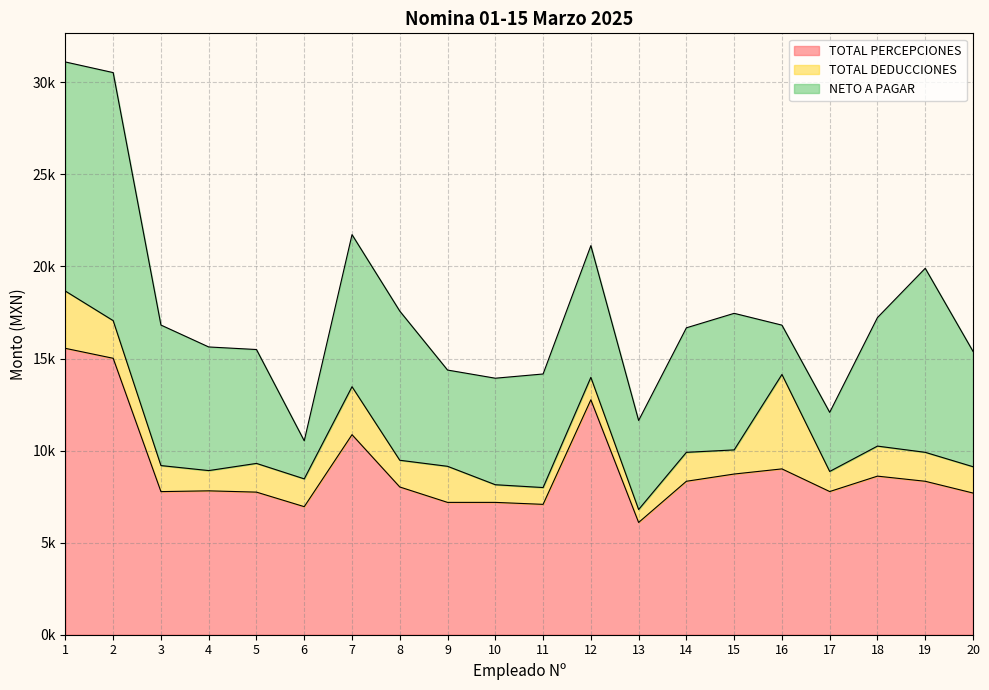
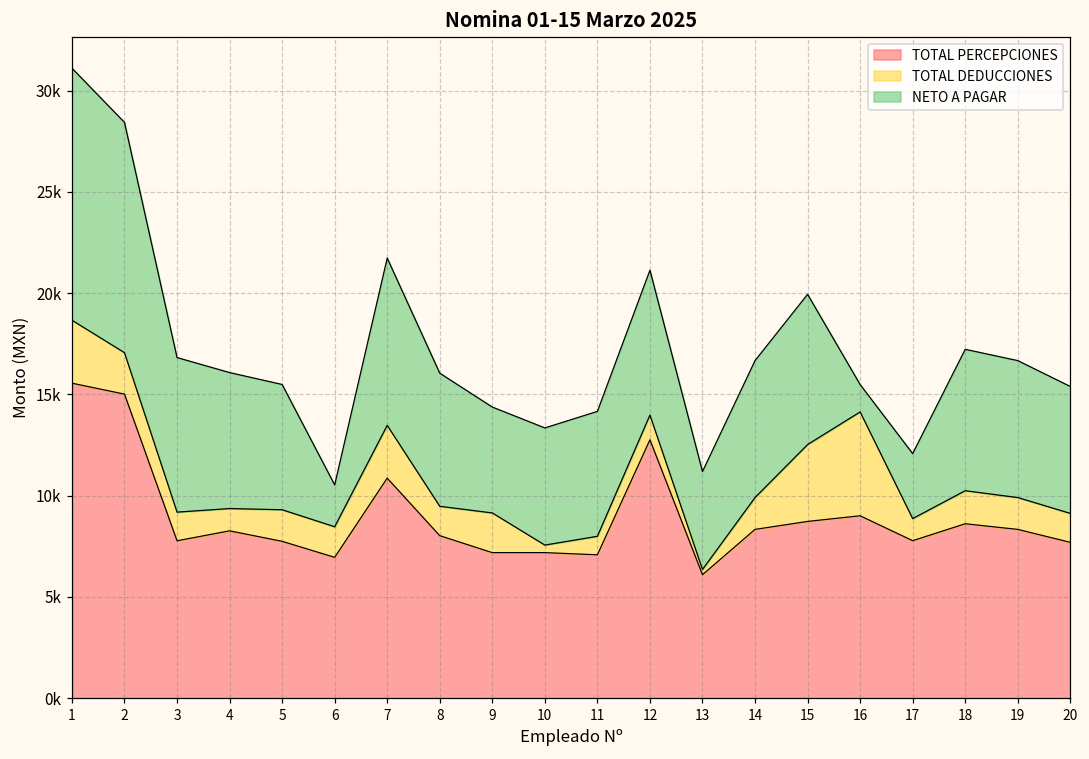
  {
    "TOTAL PERCEPCIONES": {
      "1": 15600,
      "2": 15000,
      "3": 7800,
-     "4": 7800,
+     "4": 8300,
      "5": 7700,
      "6": 7000,
      "7": 10900,
      "8": 8000,
      "9": 7200,
      "10": 7200,
      "11": 7100,
      "12": 12800,
      "13": 6100,
      "14": 8300,
      "15": 8700,
      "16": 9000,
      "17": 7800,
      "18": 8600,
      "19": 8300,
      "20": 7700
    },
    "TOTAL DEDUCCIONES": {
      "1": 3100,
      "2": 2000,
      "3": 1400,
      "4": 1100,
      "5": 1600,
      "6": 1500,
      "7": 2600,
      "8": 1500,
      "9": 2000,
-     "10": 1000,
+     "10": 400,
      "11": 900,
      "12": 1200,
-     "13": 700,
+     "13": 300,
      "14": 1600,
-     "15": 1300,
+     "15": 3800,
      "16": 5100,
      "17": 1100,
      "18": 1600,
      "19": 1600,
      "20": 1400
    },
    "NETO A PAGAR": {
      "1": 12400,
-     "2": 13500,
+     "2": 11400,
      "3": 7600,
      "4": 6700,
      "5": 6200,
      "6": 2100,
      "7": 8300,
-     "8": 8100,
+     "8": 6600,
      "9": 5200,
      "10": 5800,
      "11": 6200,
      "12": 7200,
      "13": 4800,
      "14": 6800,
      "15": 7400,
-     "16": 2700,
+     "16": 1400,
      "17": 3200,
      "18": 7000,
-     "19": 10000,
+     "19": 6800,
      "20": 6300
    }
  }
